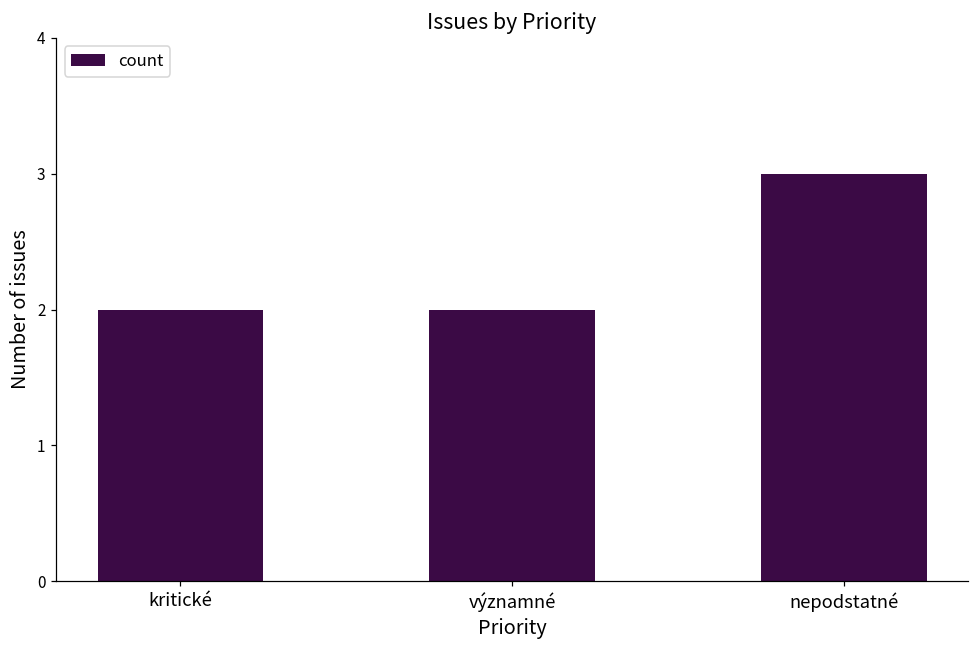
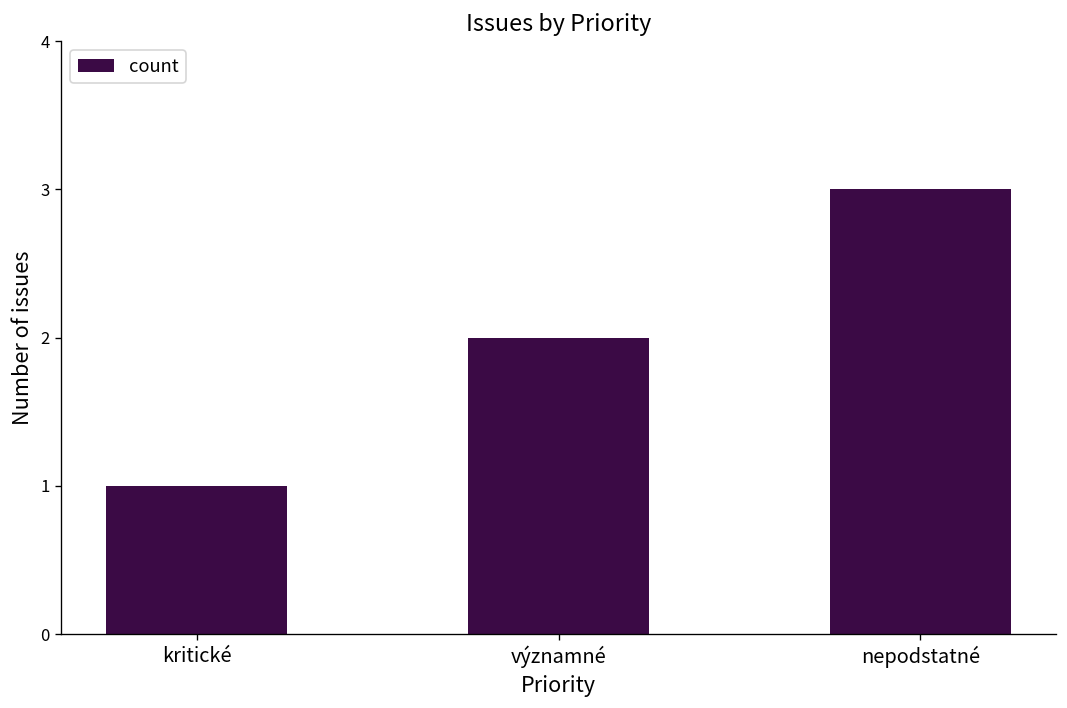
  {
-   "kritické": 2,
+   "kritické": 1,
    "významné": 2,
    "nepodstatné": 3
  }
